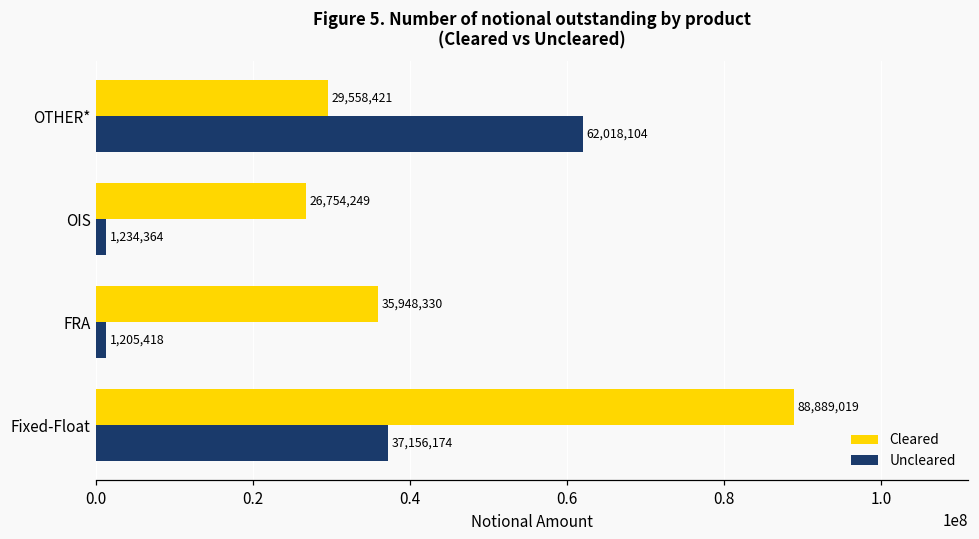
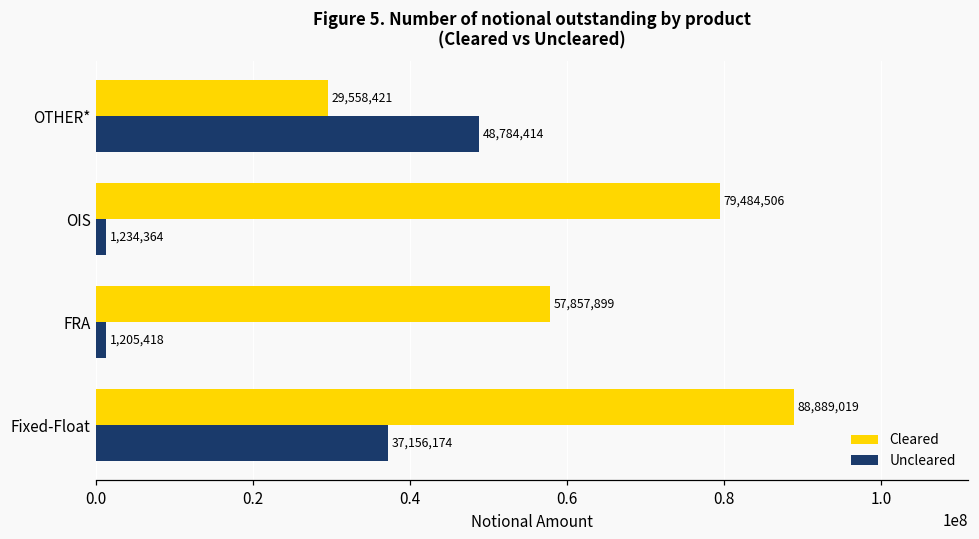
  {
    "Cleared": {
      "OTHER*": "29,558,421",
-     "OIS": "26,754,249",
-     "FRA": "35,948,330",
+     "OIS": "79,484,506",
+     "FRA": "57,857,899",
      "Fixed-Float": "88,889,019"
    },
    "Uncleared": {
-     "OTHER*": "62,018,104",
+     "OTHER*": "48,784,414",
      "OIS": "1,234,364",
      "FRA": "1,205,418",
      "Fixed-Float": "37,156,174"
    }
  }
